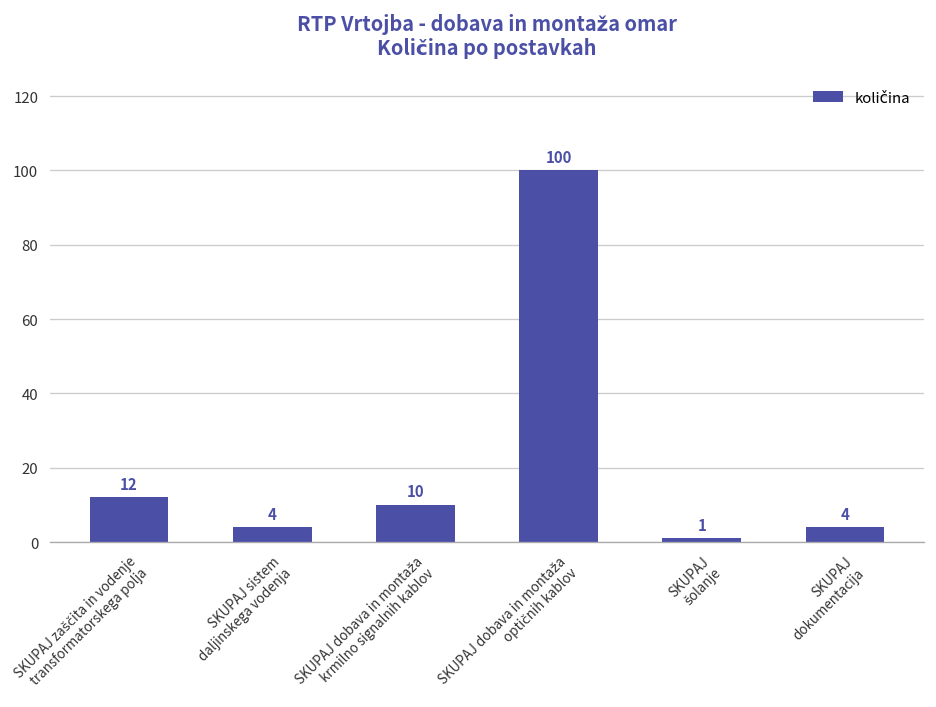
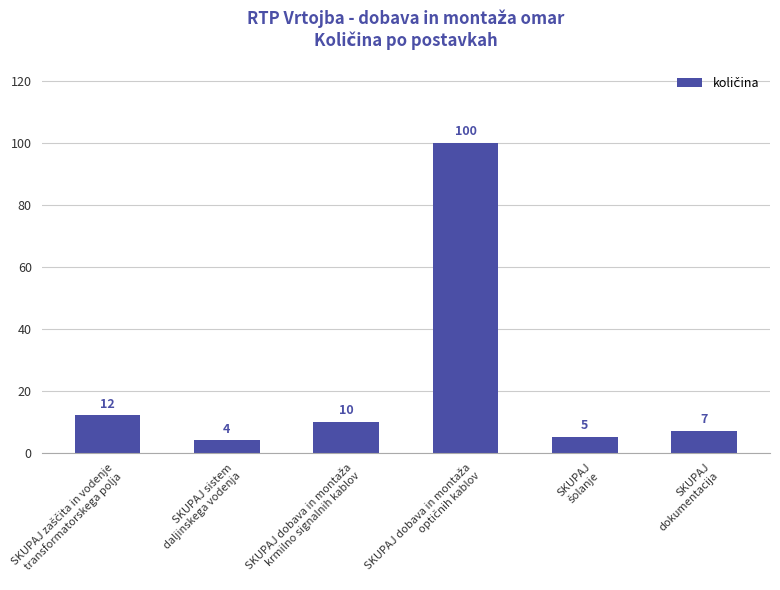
  {
    "SKUPAJ zaščita in vodenje transformatorskega polja": 12,
    "SKUPAJ sistem daljinskega vodenja": 4,
    "SKUPAJ dobava in montaža krmilno signalnih kablov": 10,
    "SKUPAJ dobava in montaža optičnih kablov": 100,
-   "SKUPAJ šolanje": 1,
-   "SKUPAJ dokumentacija": 4
+   "SKUPAJ šolanje": 5,
+   "SKUPAJ dokumentacija": 7
  }
